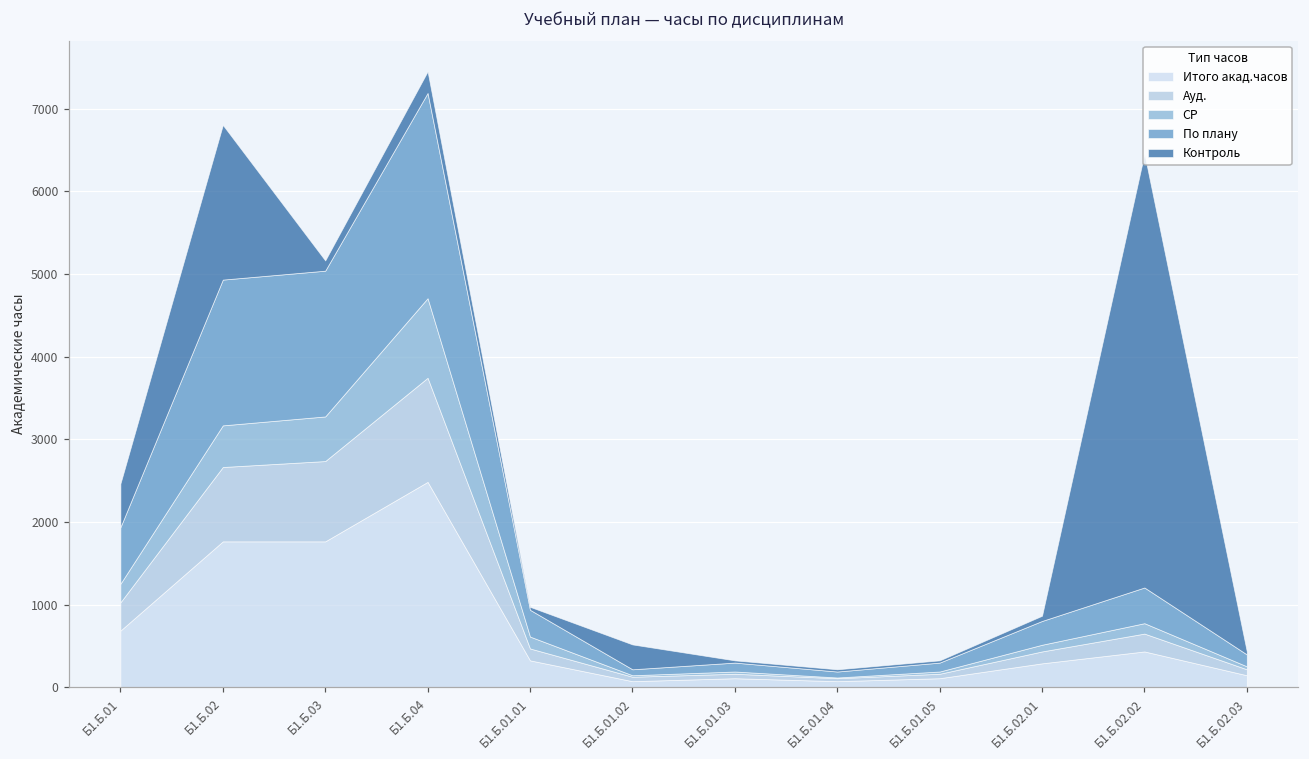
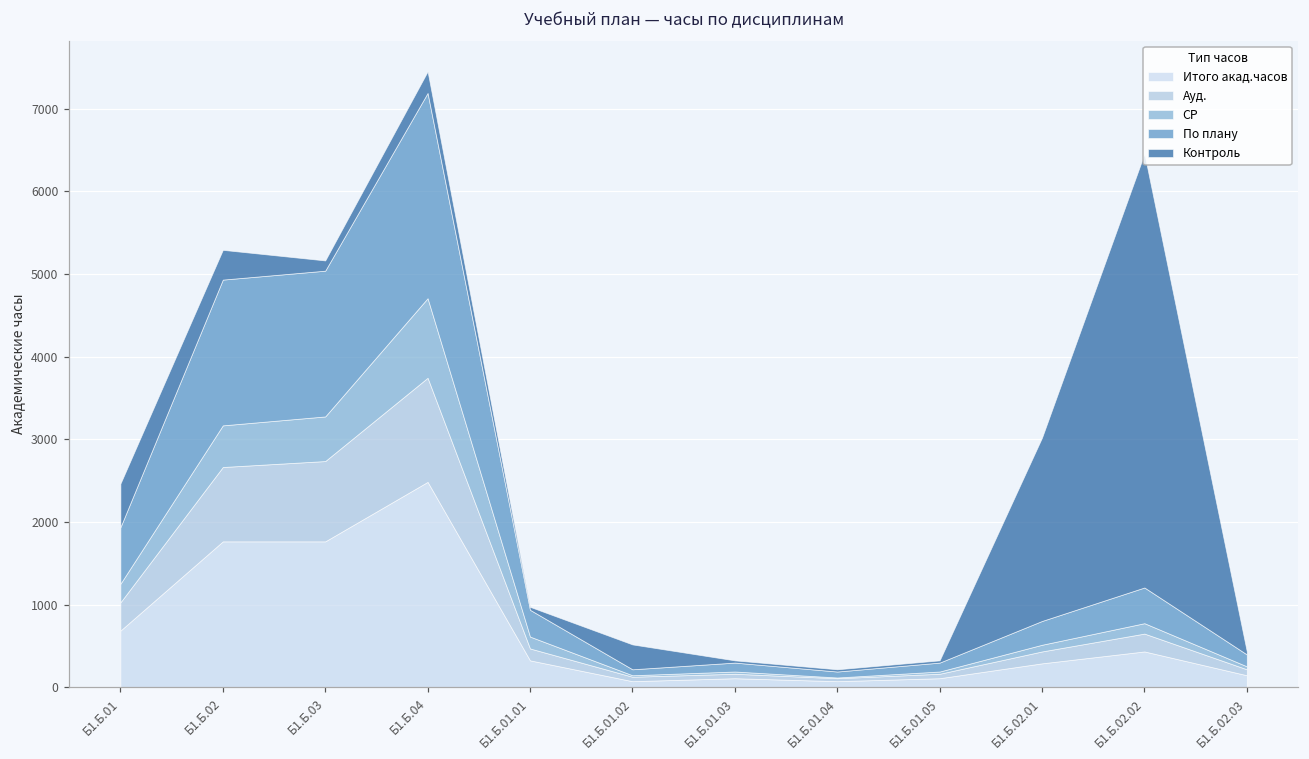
  {
    "Контроль": {
      "Б1.Б.01": 500,
-     "Б1.Б.02": 1900,
+     "Б1.Б.02": 400,
      "Б1.Б.03": 100,
      "Б1.Б.04": 300,
      "Б1.Б.01.01": 0,
      "Б1.Б.01.02": 300,
-     "Б1.Б.02.01": 100,
+     "Б1.Б.02.01": 2200,
      "Б1.Б.02.02": 5300,
      "Б1.Б.02.03": 0
    }
  }
